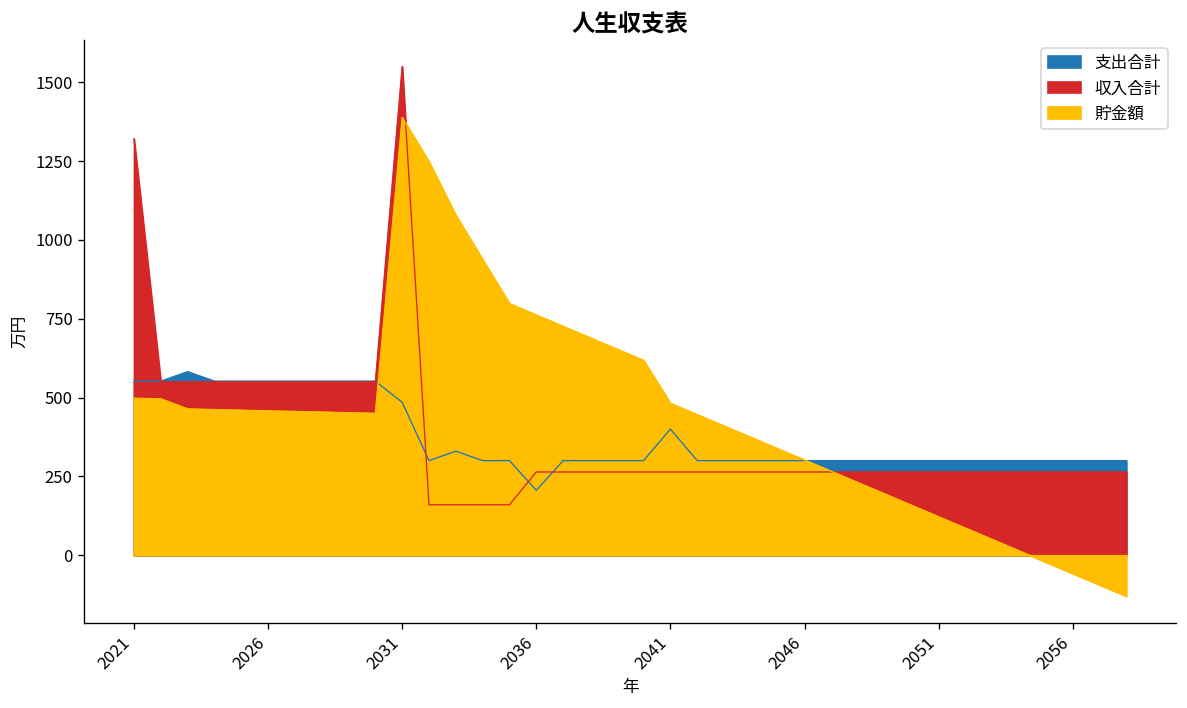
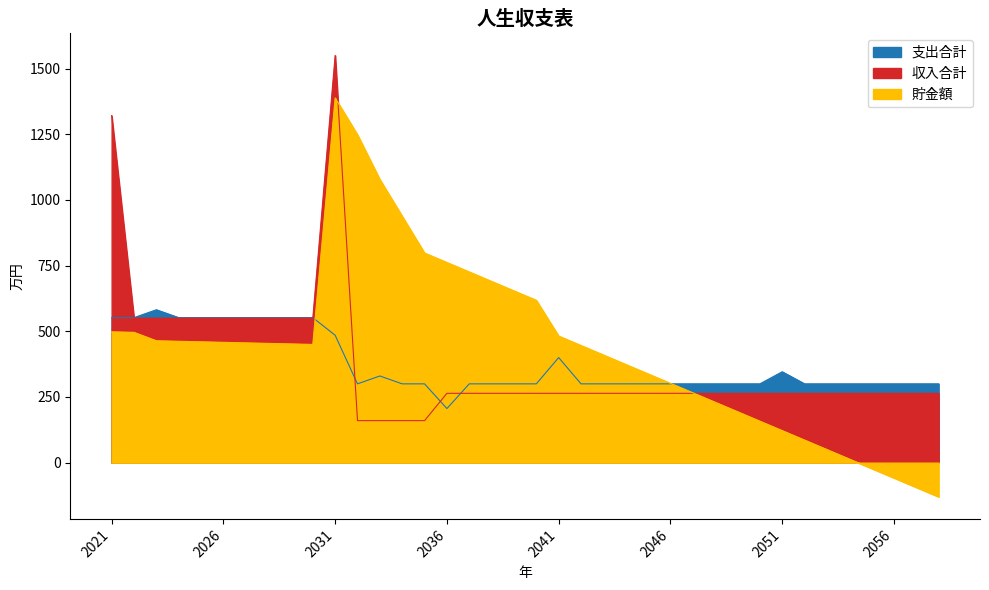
  {
    "支出合計": {
      "2021": 550,
      "2031": 490,
      "2036": 210,
      "2041": 400,
-     "2051": 300,
+     "2051": 350,
      "2056": 300
    },
    "収入合計": {
      "2021": 1320,
      "2031": 1550,
      "2036": 260,
      "2041": 260,
      "2046": 260,
      "2051": 260,
      "2056": 260
    }
  }
